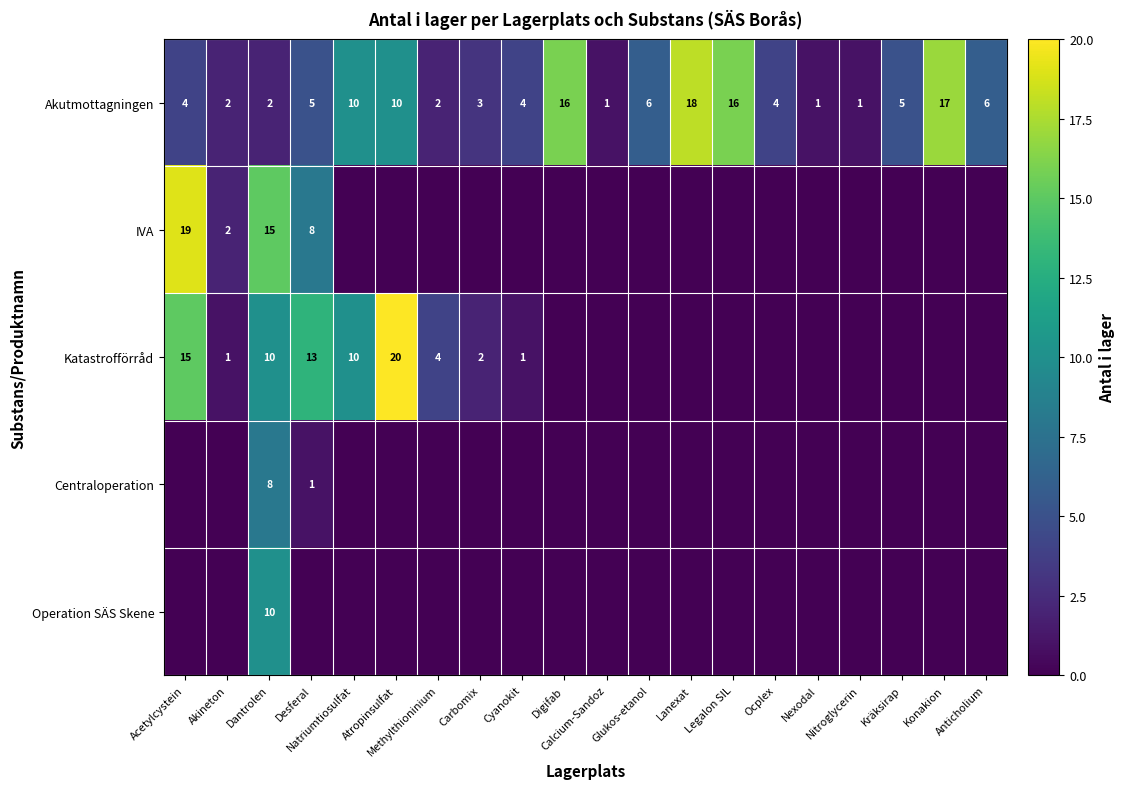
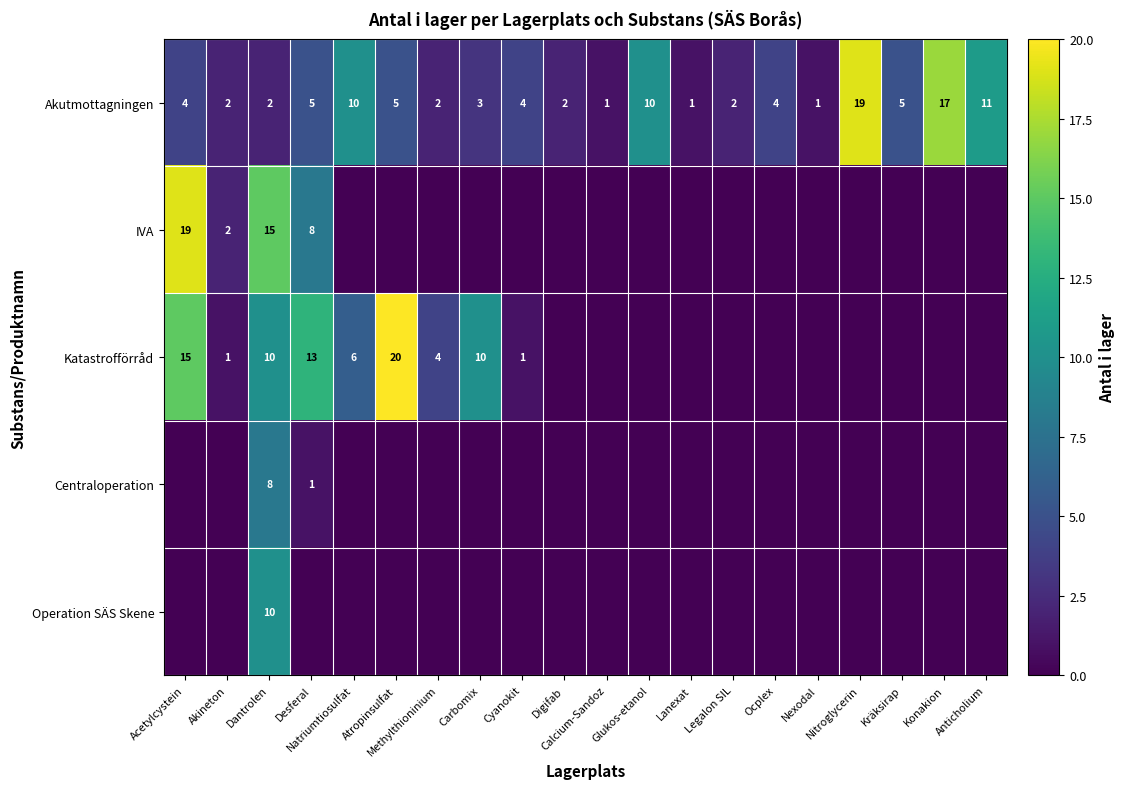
  {
    "Akutmottagningen": {
      "Acetylcystein": 4,
      "Akineton": 2,
      "Dantrolen": 2,
      "Desferal": 5,
      "Natriumtiosulfat": 10,
-     "Atropinsulfat": 10,
+     "Atropinsulfat": 5,
      "Methylthioninium": 2,
      "Carbomix": 3,
      "Cyanokit": 4,
-     "Digifab": 16,
+     "Digifab": 2,
      "Calcium-Sandoz": 1,
-     "Glukos-etanol": 6,
-     "Lanexat": 18,
-     "Legalon SIL": 16,
+     "Glukos-etanol": 10,
+     "Lanexat": 1,
+     "Legalon SIL": 2,
      "Ocplex": 4,
      "Nexodal": 1,
-     "Nitroglycerin": 1,
+     "Nitroglycerin": 19,
      "Kräksirap": 5,
      "Konakion": 17,
-     "Anticholium": 6
+     "Anticholium": 11
    },
    "IVA": {
      "Acetylcystein": 19,
      "Akineton": 2,
      "Dantrolen": 15,
      "Desferal": 8
    },
    "Katastrofförråd": {
      "Acetylcystein": 15,
      "Akineton": 1,
      "Dantrolen": 10,
      "Desferal": 13,
-     "Natriumtiosulfat": 10,
+     "Natriumtiosulfat": 6,
      "Atropinsulfat": 20,
      "Methylthioninium": 4,
-     "Carbomix": 2,
+     "Carbomix": 10,
      "Cyanokit": 1
    },
    "Centraloperation": {
      "Dantrolen": 8,
      "Desferal": 1
    },
    "Operation SÄS Skene": {
      "Dantrolen": 10
    }
  }
